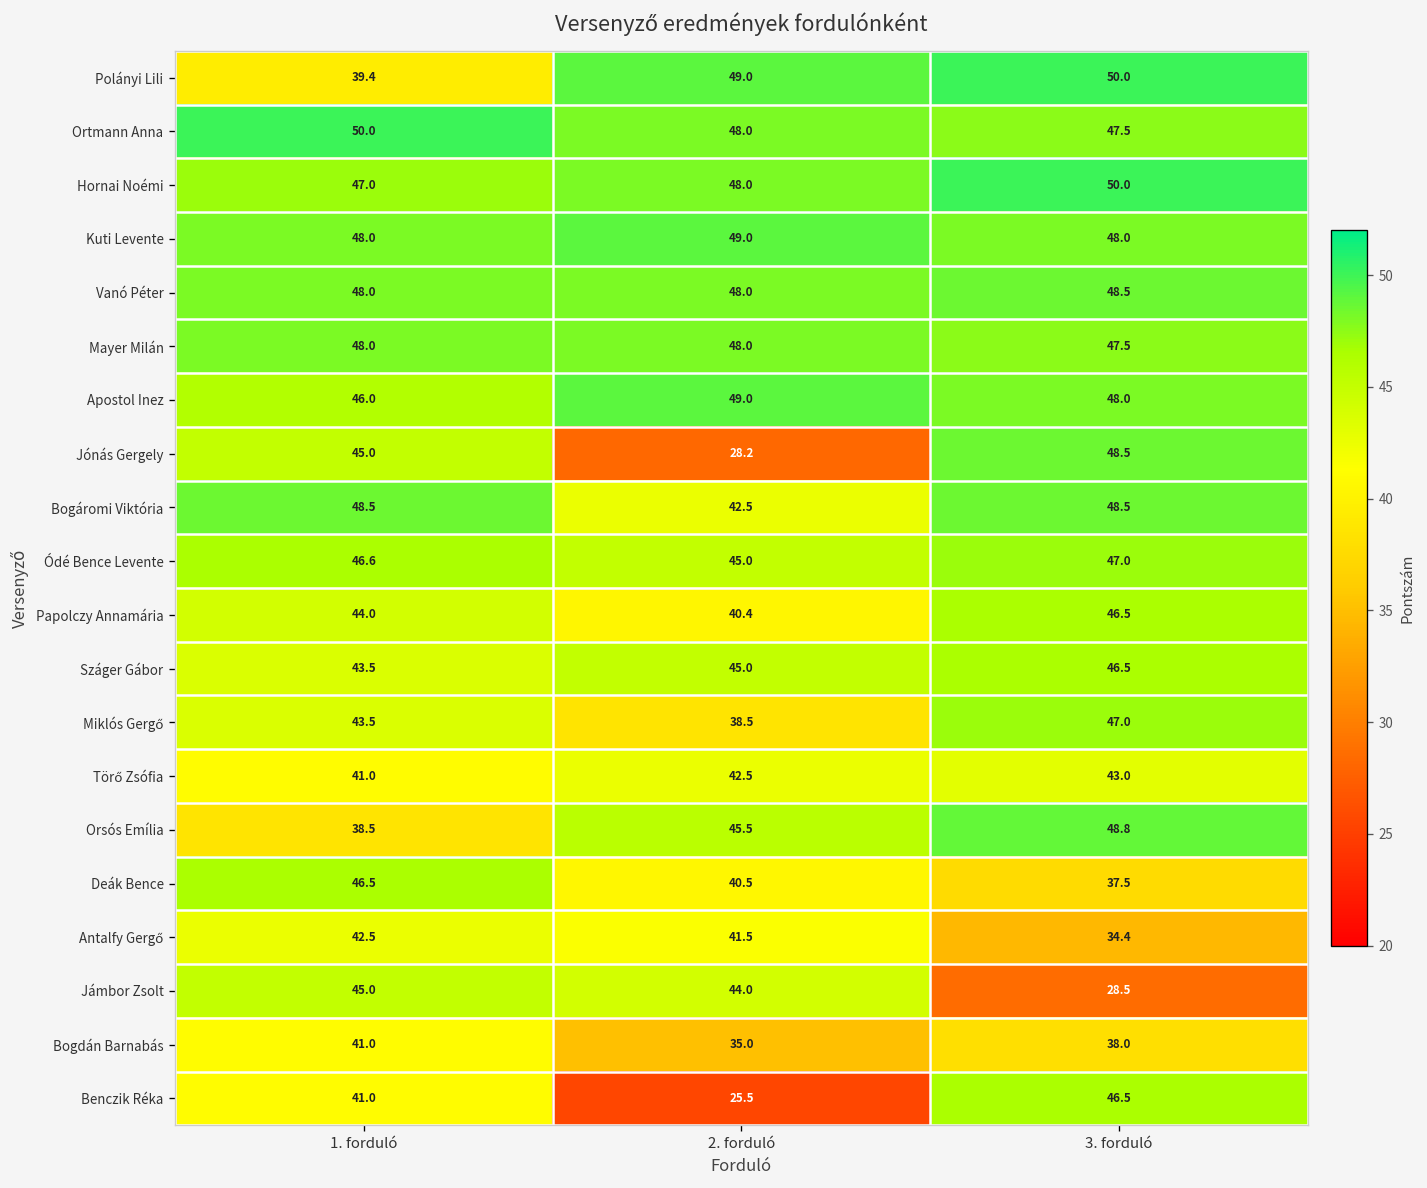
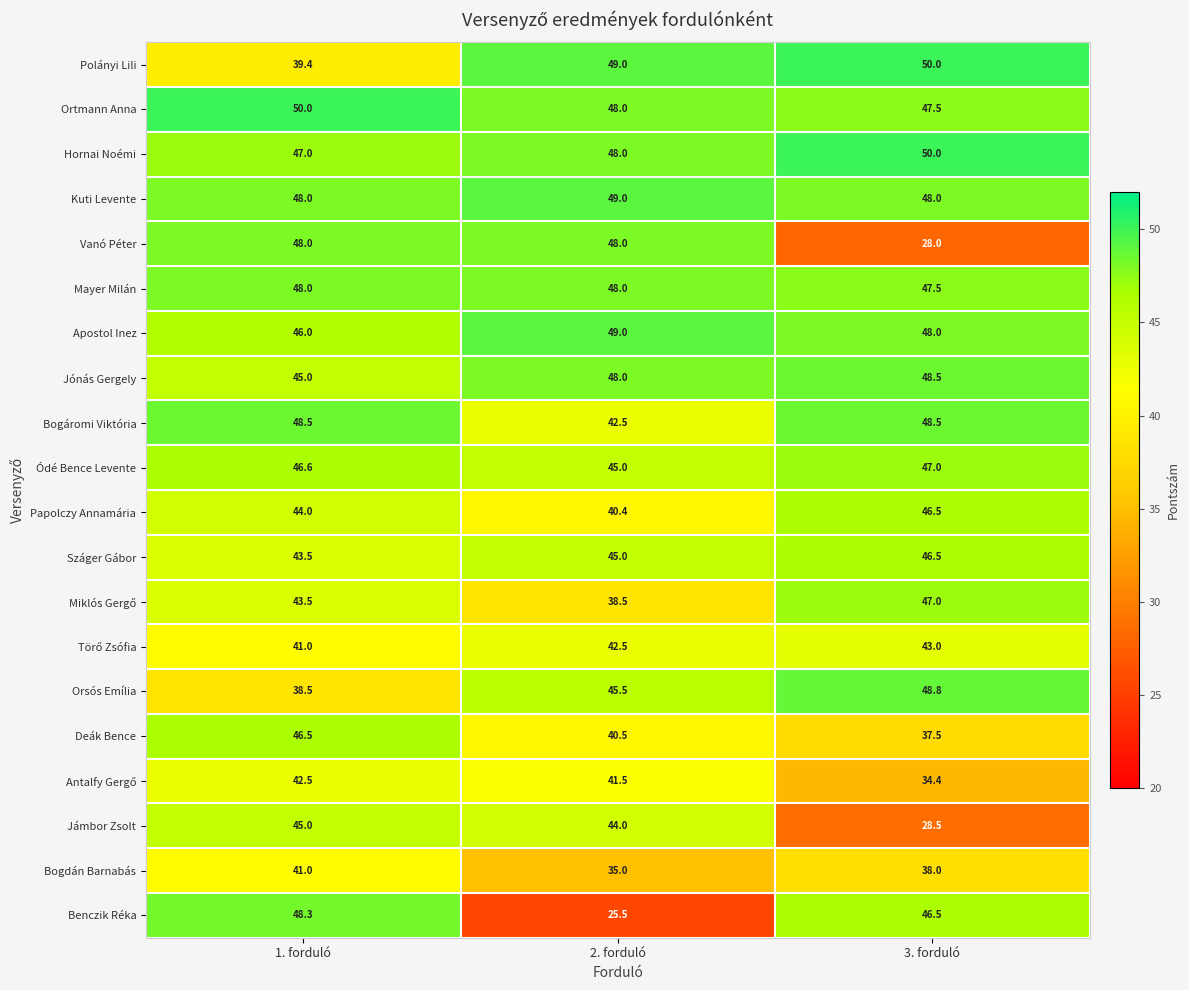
  {
    "Polányi Lili": {
      "1. forduló": 39.4,
      "2. forduló": 49.0,
      "3. forduló": 50.0
    },
    "Ortmann Anna": {
      "1. forduló": 50.0,
      "2. forduló": 48.0,
      "3. forduló": 47.5
    },
    "Hornai Noémi": {
      "1. forduló": 47.0,
      "2. forduló": 48.0,
      "3. forduló": 50.0
    },
    "Kuti Levente": {
      "1. forduló": 48.0,
      "2. forduló": 49.0,
      "3. forduló": 48.0
    },
    "Vanó Péter": {
      "1. forduló": 48.0,
      "2. forduló": 48.0,
-     "3. forduló": 48.5
+     "3. forduló": 28.0
    },
    "Mayer Milán": {
      "1. forduló": 48.0,
      "2. forduló": 48.0,
      "3. forduló": 47.5
    },
    "Apostol Inez": {
      "1. forduló": 46.0,
      "2. forduló": 49.0,
      "3. forduló": 48.0
    },
    "Jónás Gergely": {
      "1. forduló": 45.0,
-     "2. forduló": 28.2,
+     "2. forduló": 48.0,
      "3. forduló": 48.5
    },
    "Bogáromi Viktória": {
      "1. forduló": 48.5,
      "2. forduló": 42.5,
      "3. forduló": 48.5
    },
    "Ódé Bence Levente": {
      "1. forduló": 46.6,
      "2. forduló": 45.0,
      "3. forduló": 47.0
    },
    "Papolczy Annamária": {
      "1. forduló": 44.0,
      "2. forduló": 40.4,
      "3. forduló": 46.5
    },
    "Száger Gábor": {
      "1. forduló": 43.5,
      "2. forduló": 45.0,
      "3. forduló": 46.5
    },
    "Miklós Gergő": {
      "1. forduló": 43.5,
      "2. forduló": 38.5,
      "3. forduló": 47.0
    },
    "Törő Zsófia": {
      "1. forduló": 41.0,
      "2. forduló": 42.5,
      "3. forduló": 43.0
    },
    "Orsós Emília": {
      "1. forduló": 38.5,
      "2. forduló": 45.5,
      "3. forduló": 48.8
    },
    "Deák Bence": {
      "1. forduló": 46.5,
      "2. forduló": 40.5,
      "3. forduló": 37.5
    },
    "Antalfy Gergő": {
      "1. forduló": 42.5,
      "2. forduló": 41.5,
      "3. forduló": 34.4
    },
    "Jámbor Zsolt": {
      "1. forduló": 45.0,
      "2. forduló": 44.0,
      "3. forduló": 28.5
    },
    "Bogdán Barnabás": {
      "1. forduló": 41.0,
      "2. forduló": 35.0,
      "3. forduló": 38.0
    },
    "Benczik Réka": {
-     "1. forduló": 41.0,
+     "1. forduló": 48.3,
      "2. forduló": 25.5,
      "3. forduló": 46.5
    }
  }
